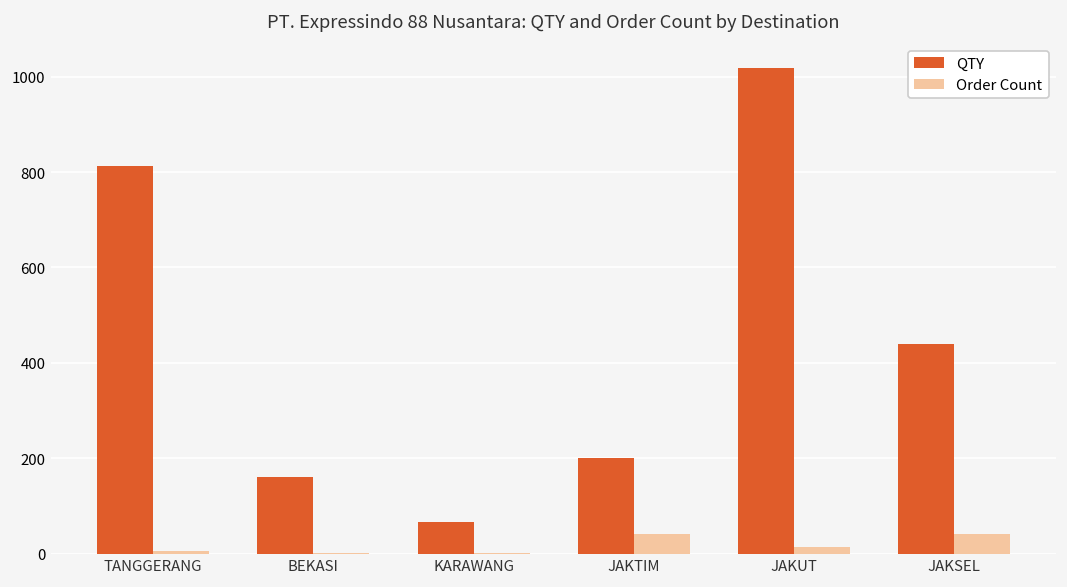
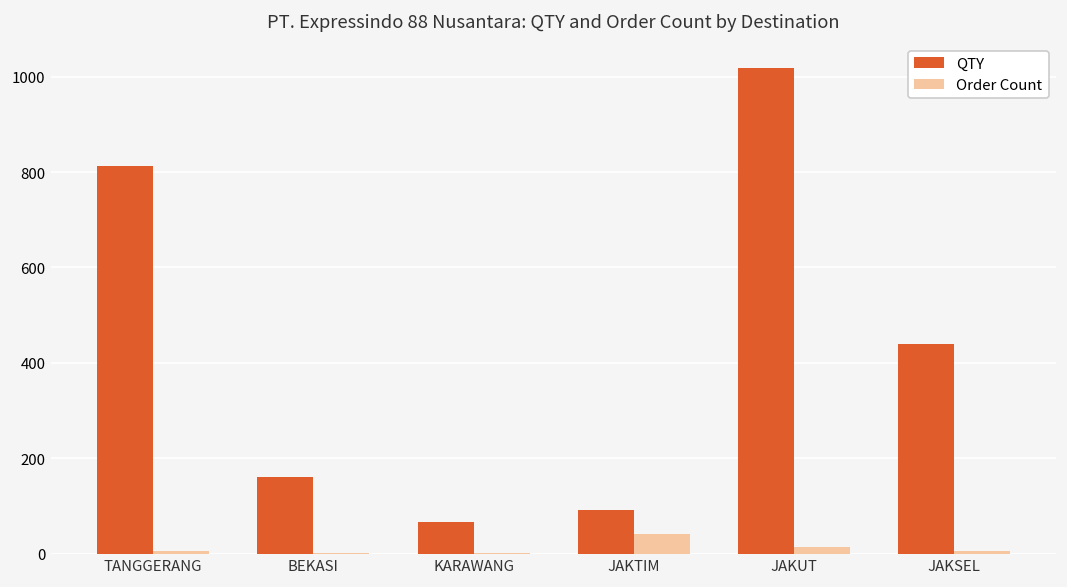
  {
    "QTY": {
      "TANGGERANG": 810,
      "BEKASI": 160,
      "KARAWANG": 70,
-     "JAKTIM": 200,
+     "JAKTIM": 90,
      "JAKUT": 1020,
      "JAKSEL": 440
    },
    "Order Count": {
      "JAKTIM": 40,
      "JAKUT": 10,
-     "JAKSEL": 40
+     "JAKSEL": 10
    }
  }
